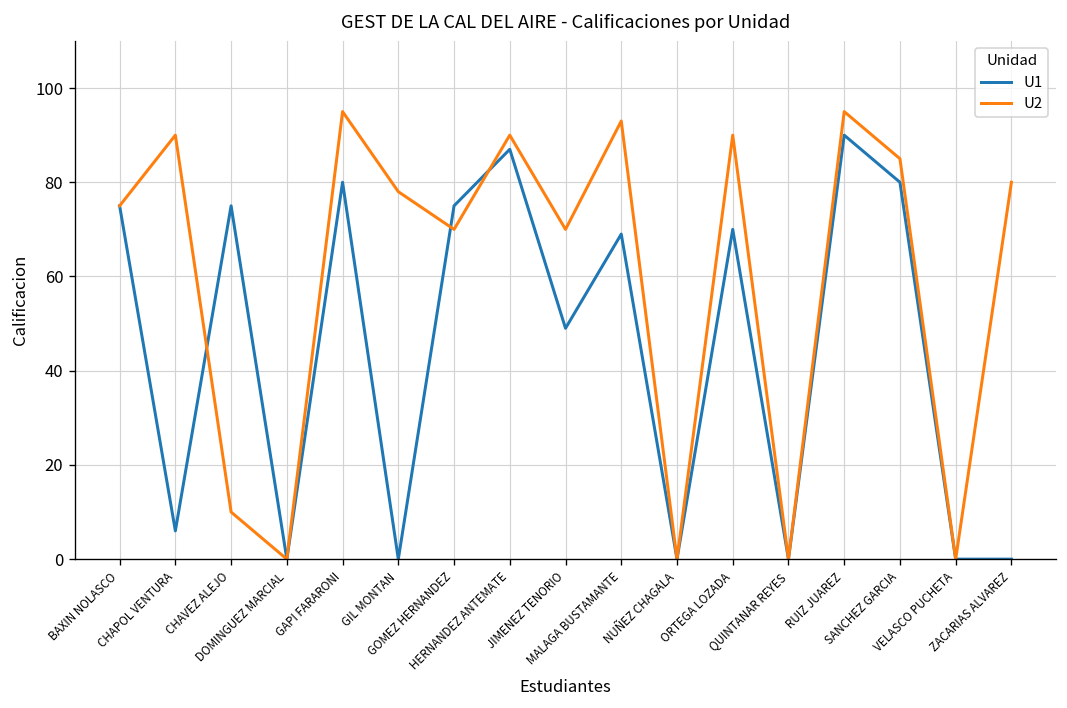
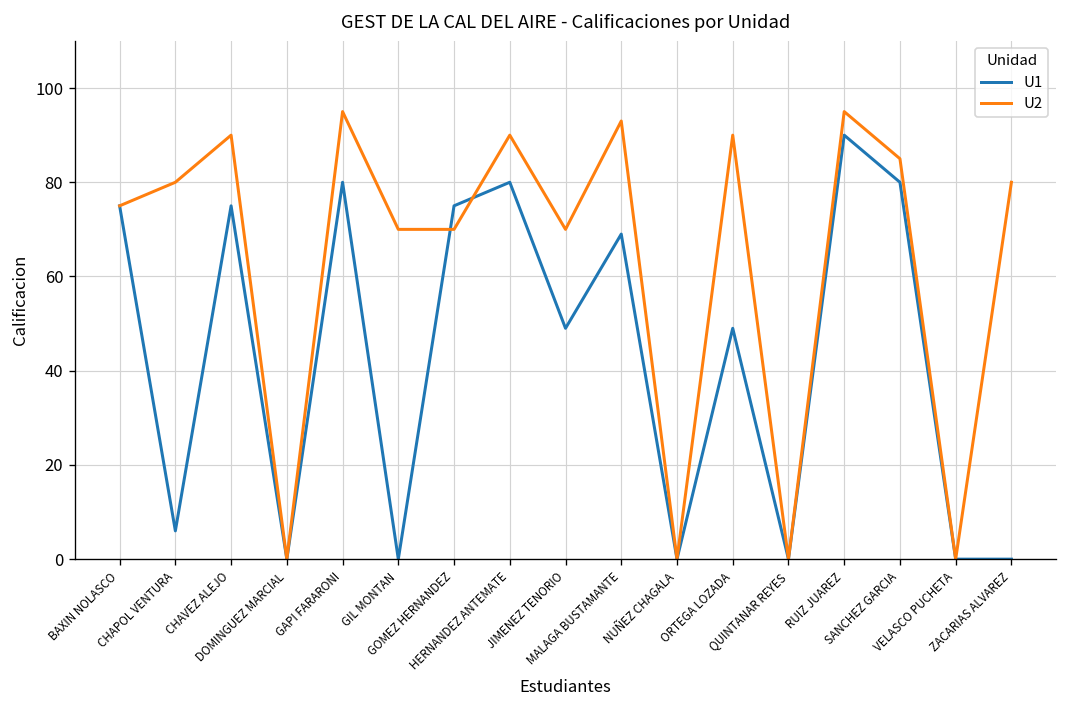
  {
    "U1": {
      "CHAPOL VENTURA": 6,
      "CHAVEZ ALEJO": 75,
      "GAPI FARARONI": 80,
      "GIL MONTAN": 0,
      "GOMEZ HERNANDEZ": 75,
-     "HERNANDEZ ANTEMATE": 87,
+     "HERNANDEZ ANTEMATE": 80,
      "JIMENEZ TENORIO": 49,
      "MALAGA BUSTAMANTE": 69,
-     "ORTEGA LOZADA": 70,
+     "ORTEGA LOZADA": 49,
      "RUIZ JUAREZ": 90,
      "SANCHEZ GARCIA": 80,
      "ZACARIAS ALVAREZ": 0
    },
    "U2": {
-     "CHAPOL VENTURA": 90,
-     "CHAVEZ ALEJO": 10,
+     "CHAPOL VENTURA": 80,
+     "CHAVEZ ALEJO": 90,
      "GAPI FARARONI": 95,
-     "GIL MONTAN": 78,
+     "GIL MONTAN": 70,
      "GOMEZ HERNANDEZ": 70,
      "HERNANDEZ ANTEMATE": 90,
      "JIMENEZ TENORIO": 70,
      "MALAGA BUSTAMANTE": 93,
      "ORTEGA LOZADA": 90,
      "RUIZ JUAREZ": 95,
      "SANCHEZ GARCIA": 85,
      "ZACARIAS ALVAREZ": 80
    }
  }
